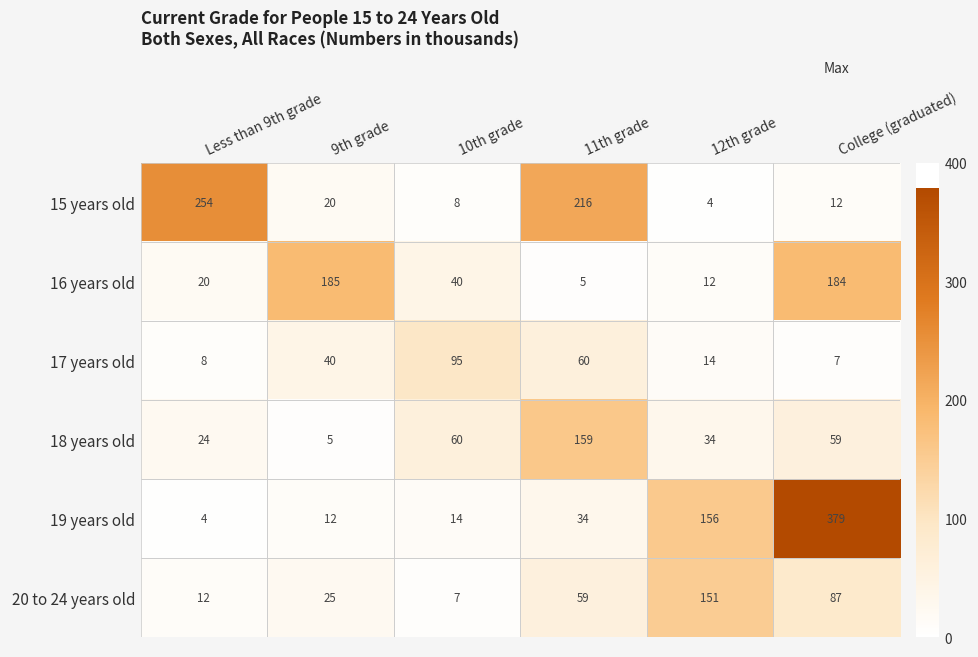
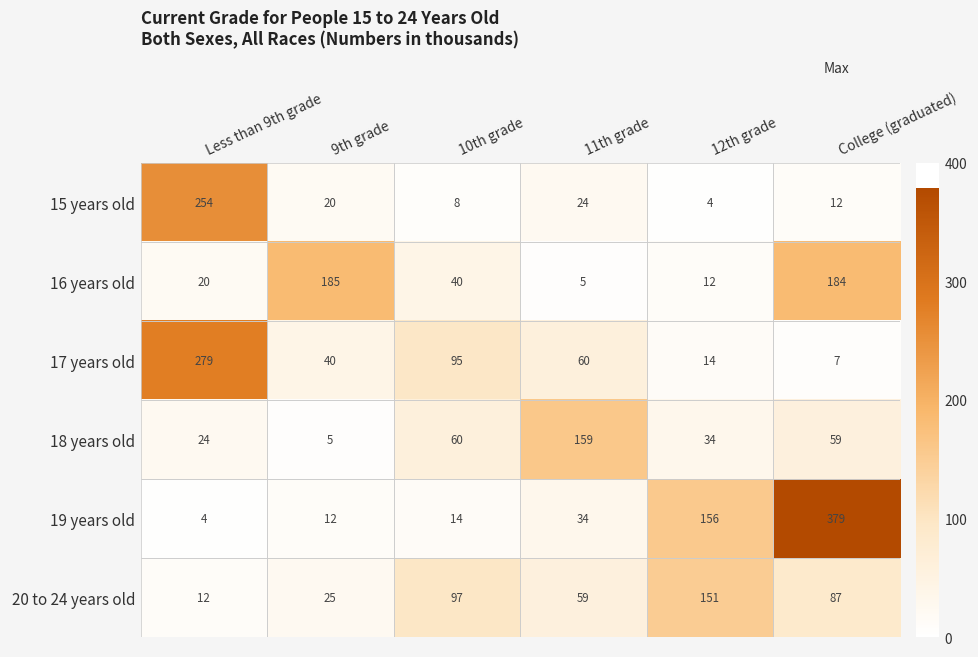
  {
    "15 years old": {
      "Less than 9th grade": 254,
      "9th grade": 20,
      "10th grade": 8,
-     "11th grade": 216,
+     "11th grade": 24,
      "12th grade": 4,
      "College (graduated)": 12
    },
    "16 years old": {
      "Less than 9th grade": 20,
      "9th grade": 185,
      "10th grade": 40,
      "11th grade": 5,
      "12th grade": 12,
      "College (graduated)": 184
    },
    "17 years old": {
-     "Less than 9th grade": 8,
+     "Less than 9th grade": 279,
      "9th grade": 40,
      "10th grade": 95,
      "11th grade": 60,
      "12th grade": 14,
      "College (graduated)": 7
    },
    "18 years old": {
      "Less than 9th grade": 24,
      "9th grade": 5,
      "10th grade": 60,
      "11th grade": 159,
      "12th grade": 34,
      "College (graduated)": 59
    },
    "19 years old": {
      "Less than 9th grade": 4,
      "9th grade": 12,
      "10th grade": 14,
      "11th grade": 34,
      "12th grade": 156,
      "College (graduated)": 379
    },
    "20 to 24 years old": {
      "Less than 9th grade": 12,
      "9th grade": 25,
-     "10th grade": 7,
+     "10th grade": 97,
      "11th grade": 59,
      "12th grade": 151,
      "College (graduated)": 87
    }
  }
